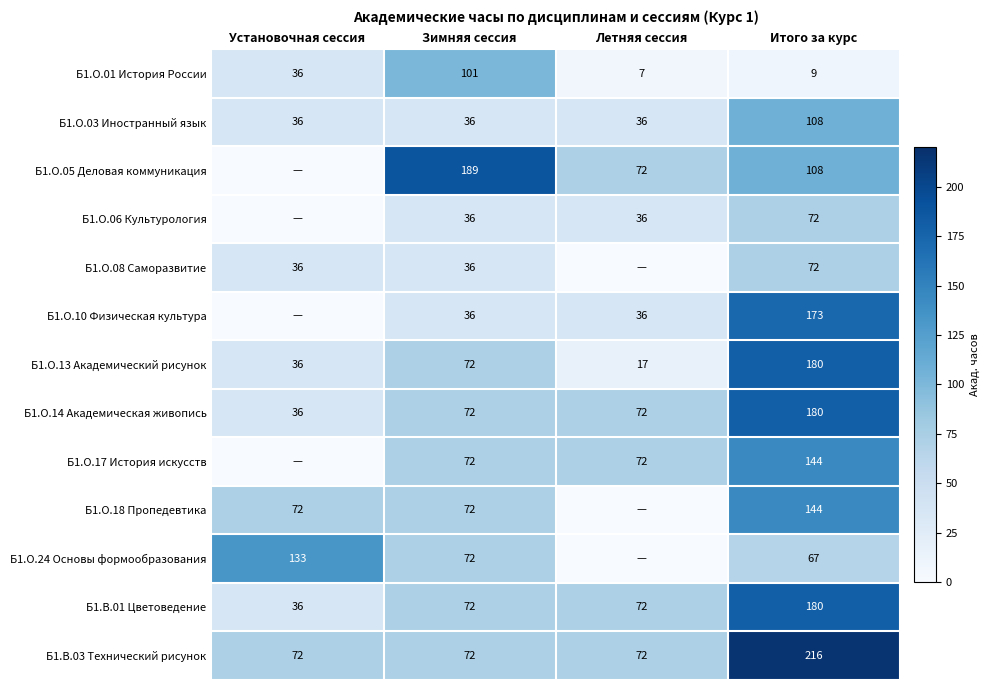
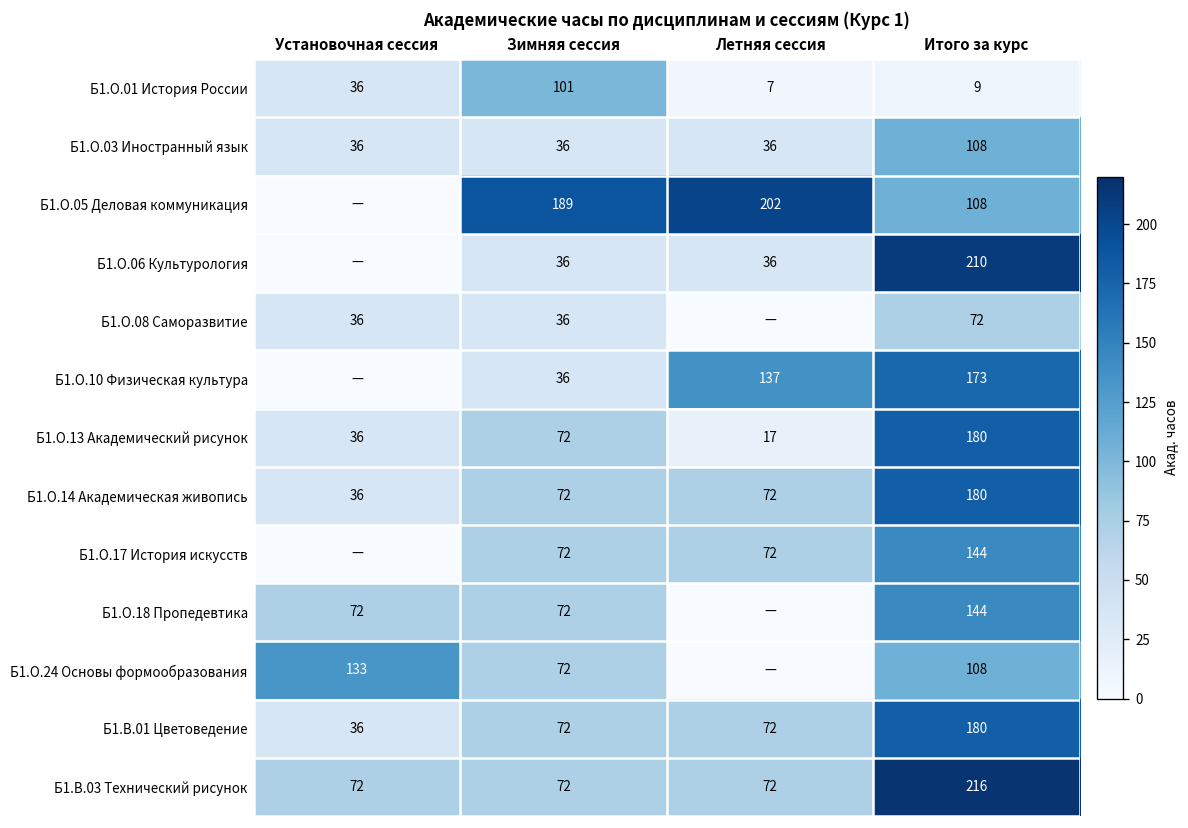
  {
    "Б1.О.01 История России": {
      "Установочная сессия": 36,
      "Зимняя сессия": 101,
      "Летняя сессия": 7,
      "Итого за курс": 9
    },
    "Б1.О.03 Иностранный язык": {
      "Установочная сессия": 36,
      "Зимняя сессия": 36,
      "Летняя сессия": 36,
      "Итого за курс": 108
    },
    "Б1.О.05 Деловая коммуникация": {
      "Зимняя сессия": 189,
-     "Летняя сессия": 72,
+     "Летняя сессия": 202,
      "Итого за курс": 108
    },
    "Б1.О.06 Культурология": {
      "Зимняя сессия": 36,
      "Летняя сессия": 36,
-     "Итого за курс": 72
+     "Итого за курс": 210
    },
    "Б1.О.08 Саморазвитие": {
      "Установочная сессия": 36,
      "Зимняя сессия": 36,
      "Итого за курс": 72
    },
    "Б1.О.10 Физическая культура": {
      "Зимняя сессия": 36,
-     "Летняя сессия": 36,
+     "Летняя сессия": 137,
      "Итого за курс": 173
    },
    "Б1.О.13 Академический рисунок": {
      "Установочная сессия": 36,
      "Зимняя сессия": 72,
      "Летняя сессия": 17,
      "Итого за курс": 180
    },
    "Б1.О.14 Академическая живопись": {
      "Установочная сессия": 36,
      "Зимняя сессия": 72,
      "Летняя сессия": 72,
      "Итого за курс": 180
    },
    "Б1.О.17 История искусств": {
      "Зимняя сессия": 72,
      "Летняя сессия": 72,
      "Итого за курс": 144
    },
    "Б1.О.18 Пропедевтика": {
      "Установочная сессия": 72,
      "Зимняя сессия": 72,
      "Итого за курс": 144
    },
    "Б1.О.24 Основы формообразования": {
      "Установочная сессия": 133,
      "Зимняя сессия": 72,
-     "Итого за курс": 67
+     "Итого за курс": 108
    },
    "Б1.В.01 Цветоведение": {
      "Установочная сессия": 36,
      "Зимняя сессия": 72,
      "Летняя сессия": 72,
      "Итого за курс": 180
    },
    "Б1.В.03 Технический рисунок": {
      "Установочная сессия": 72,
      "Зимняя сессия": 72,
      "Летняя сессия": 72,
      "Итого за курс": 216
    }
  }
